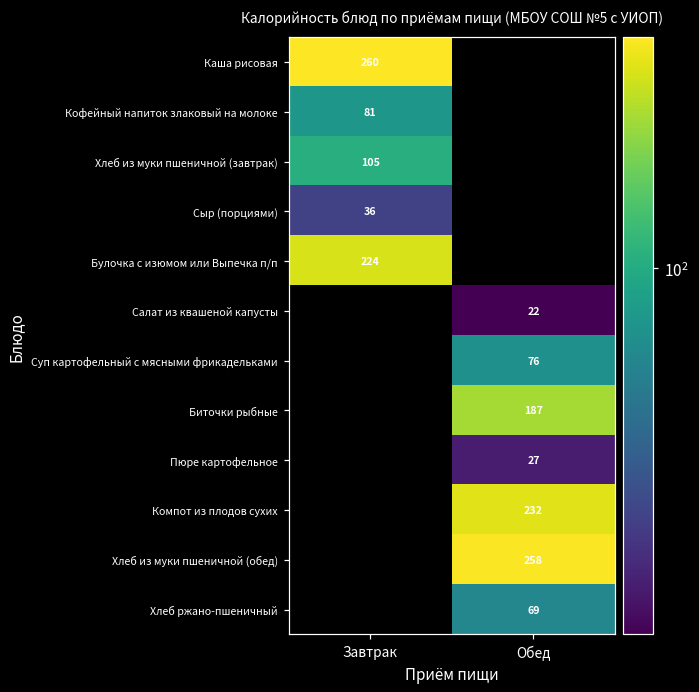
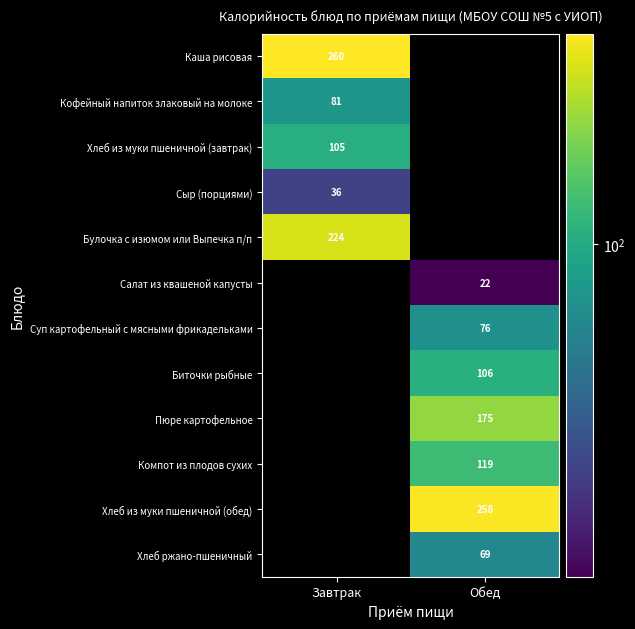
  {
    "Каша рисовая": {
      "Завтрак": 260
    },
    "Кофейный напиток злаковый на молоке": {
      "Завтрак": 81
    },
    "Хлеб из муки пшеничной (завтрак)": {
      "Завтрак": 105
    },
    "Сыр (порциями)": {
      "Завтрак": 36
    },
    "Булочка с изюмом или Выпечка п/п": {
      "Завтрак": 224
    },
    "Салат из квашеной капусты": {
      "Обед": 22
    },
    "Суп картофельный с мясными фрикадельками": {
      "Обед": 76
    },
    "Биточки рыбные": {
-     "Обед": 187
+     "Обед": 106
    },
    "Пюре картофельное": {
-     "Обед": 27
+     "Обед": 175
    },
    "Компот из плодов сухих": {
-     "Обед": 232
+     "Обед": 119
    },
    "Хлеб из муки пшеничной (обед)": {
      "Обед": 258
    },
    "Хлеб ржано-пшеничный": {
      "Обед": 69
    }
  }
